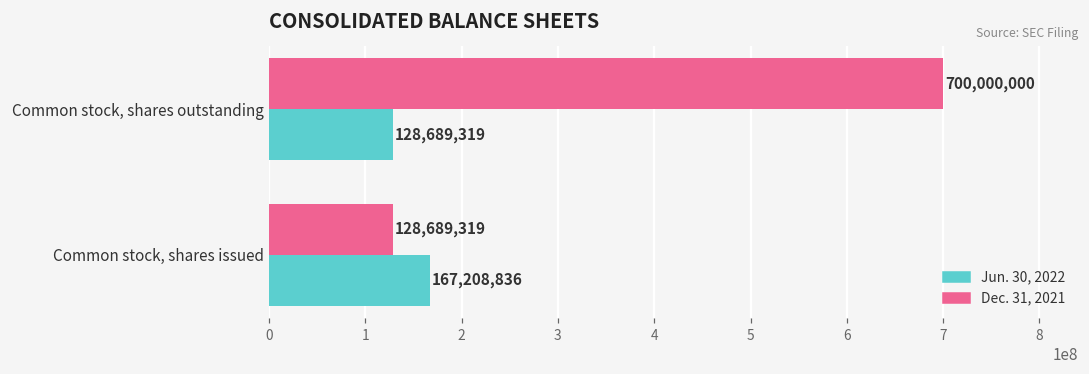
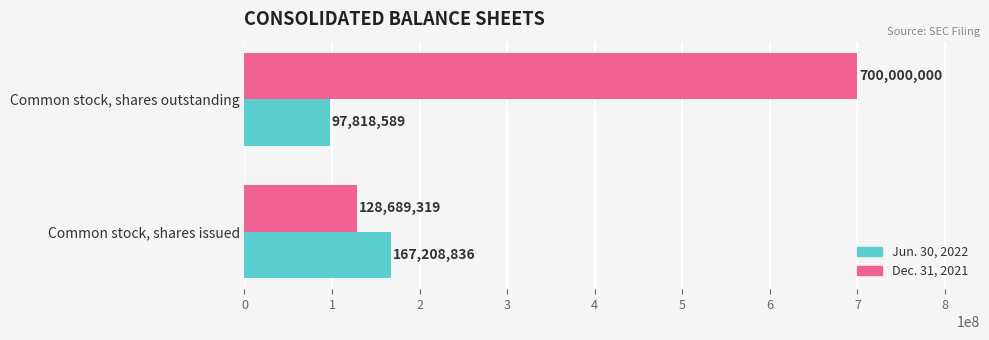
  {
    "Jun. 30, 2022": {
-     "Common stock, shares outstanding": "128,689,319",
+     "Common stock, shares outstanding": "97,818,589",
      "Common stock, shares issued": "167,208,836"
    },
    "Dec. 31, 2021": {
      "Common stock, shares outstanding": "700,000,000",
      "Common stock, shares issued": "128,689,319"
    }
  }
